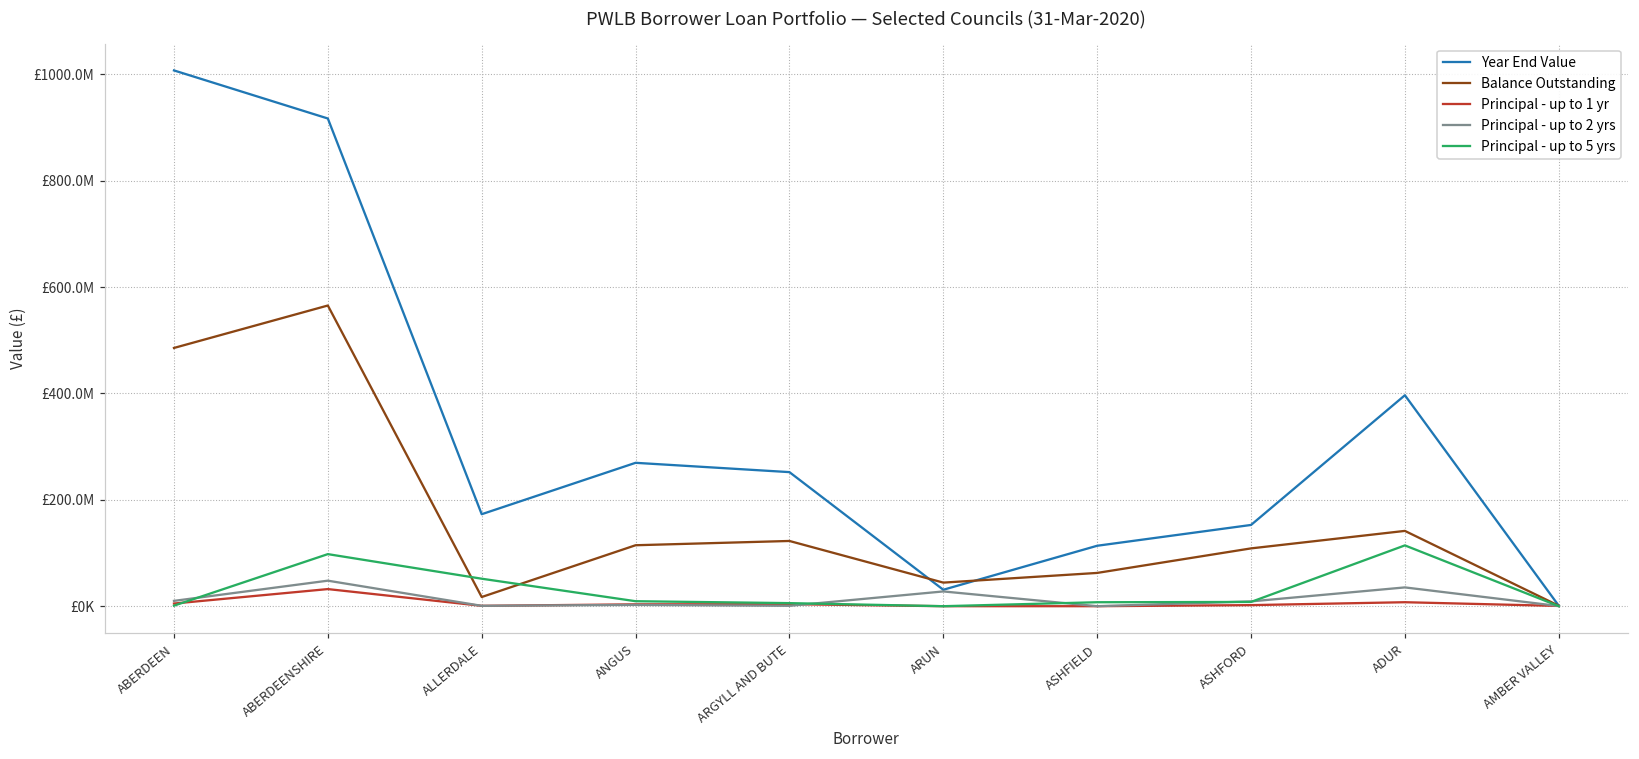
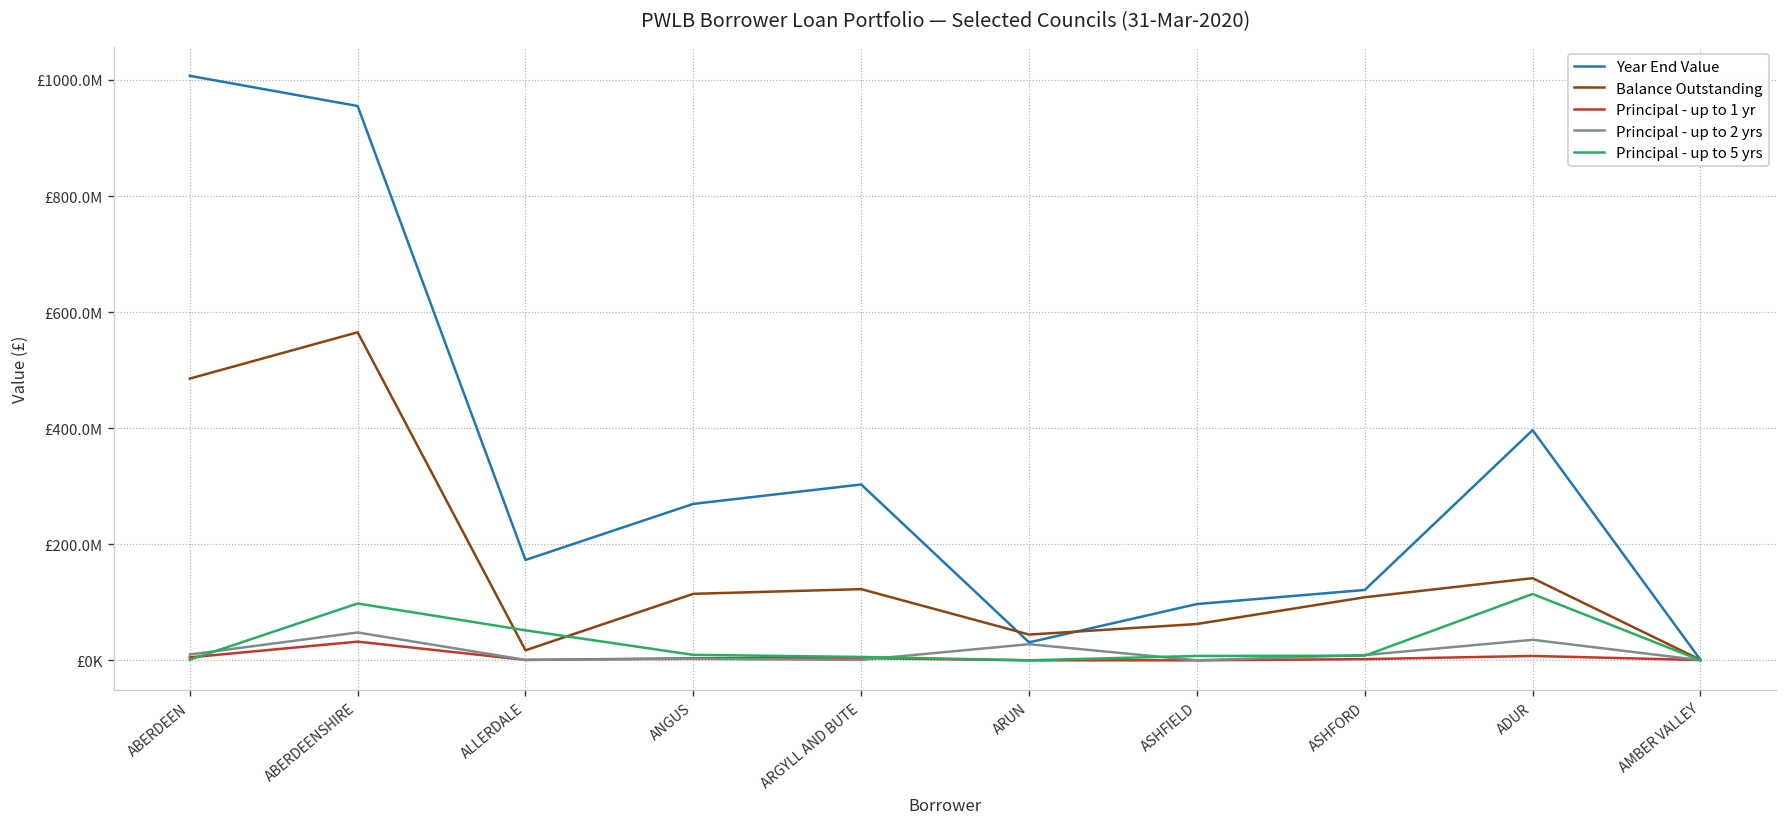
  {
    "Year End Value": {
      "ABERDEEN": "£1010000000",
-     "ABERDEENSHIRE": "£920000000",
+     "ABERDEENSHIRE": "£960000000",
      "ALLERDALE": "£170000000",
      "ANGUS": "£270000000",
-     "ARGYLL AND BUTE": "£250000000",
-     "ASHFIELD": "£110000000",
-     "ASHFORD": "£150000000",
+     "ARGYLL AND BUTE": "£300000000",
+     "ASHFIELD": "£100000000",
+     "ASHFORD": "£120000000",
      "ADUR": "£400000000"
    },
    "Principal - up to 2 yrs": {
      "ABERDEENSHIRE": "£50000000",
      "ADUR": "£40000000"
    },
    "Principal - up to 5 yrs": {
      "ABERDEENSHIRE": "£100000000",
      "ALLERDALE": "£50000000",
      "ANGUS": "£10000000",
      "ASHFIELD": "£10000000",
      "ADUR": "£110000000"
    }
  }
